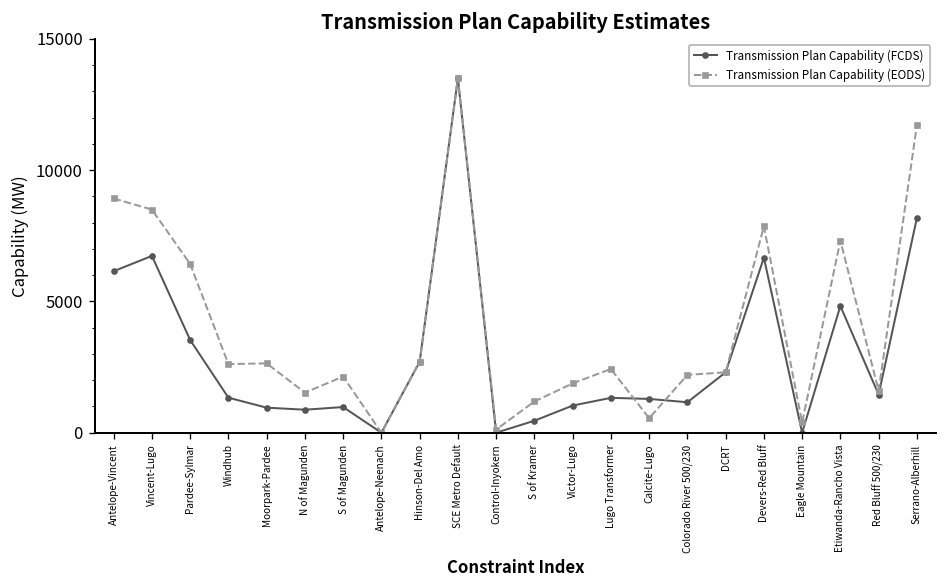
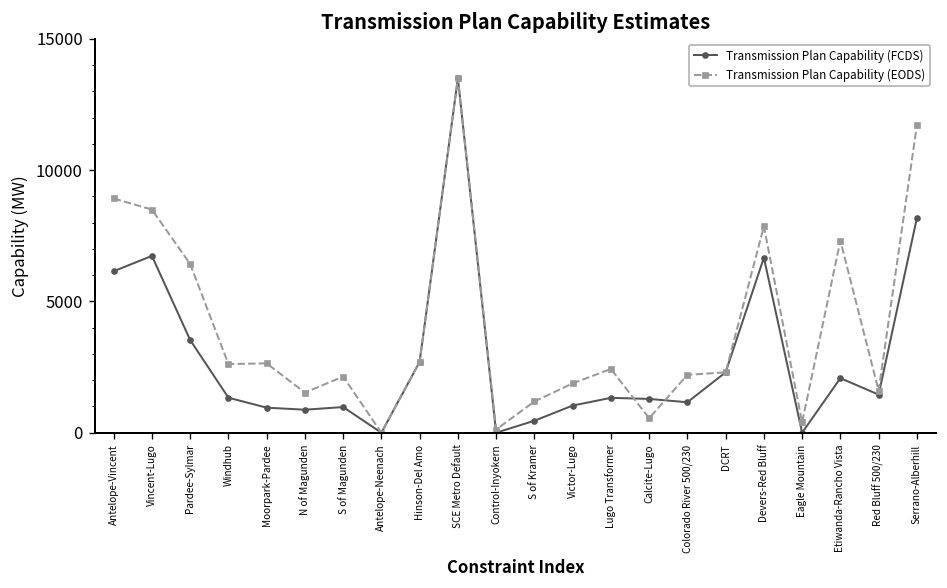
  {
    "Transmission Plan Capability (FCDS)": {
      "Antelope-Vincent": 6100,
      "Vincent-Lugo": 6700,
      "Pardee-Sylmar": 3500,
      "Windhub": 1300,
      "Moorpark-Pardee": 1000,
      "N of Magunden": 900,
      "S of Magunden": 1000,
      "Control-Inyokern": 0,
      "S of Kramer": 500,
      "Victor-Lugo": 1000,
      "Lugo Transformer": 1300,
      "Calcite-Lugo": 1300,
      "Colorado River 500/230": 1200,
      "Devers-Red Bluff": 6700,
      "Eagle Mountain": 0,
-     "Etiwanda-Rancho Vista": 4800,
+     "Etiwanda-Rancho Vista": 2100,
      "Red Bluff 500/230": 1500,
      "Serrano-Alberhill": 8200
    },
    "Transmission Plan Capability (EODS)": {
      "Antelope-Vincent": 8900,
      "Vincent-Lugo": 8500,
      "Pardee-Sylmar": 6400,
      "Windhub": 2600,
      "Moorpark-Pardee": 2600,
      "N of Magunden": 1500,
      "S of Magunden": 2100,
      "Control-Inyokern": 100,
      "S of Kramer": 1200,
      "Victor-Lugo": 1900,
      "Lugo Transformer": 2400,
      "Calcite-Lugo": 600,
      "Colorado River 500/230": 2200,
      "Devers-Red Bluff": 7900,
      "Eagle Mountain": 400,
      "Etiwanda-Rancho Vista": 7300,
      "Red Bluff 500/230": 1600,
      "Serrano-Alberhill": 11700
    }
  }
